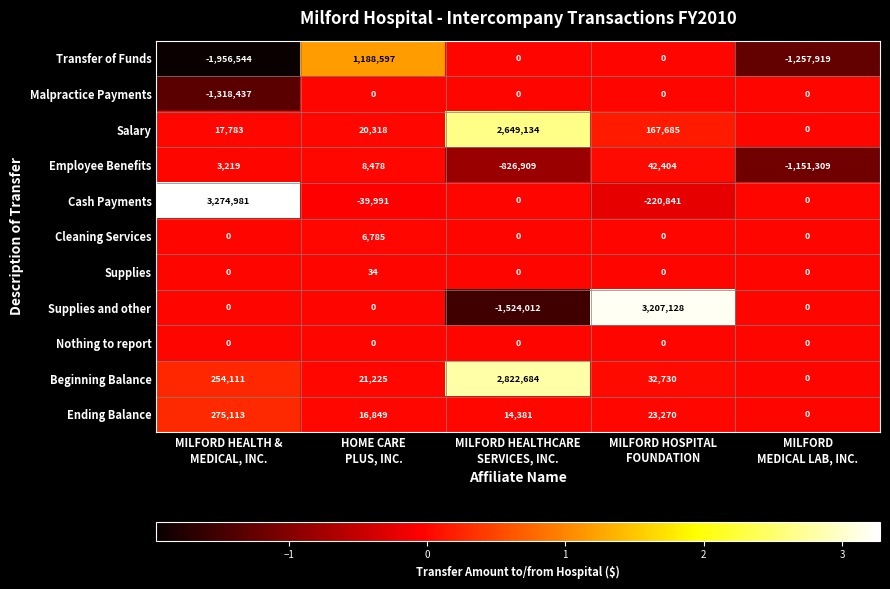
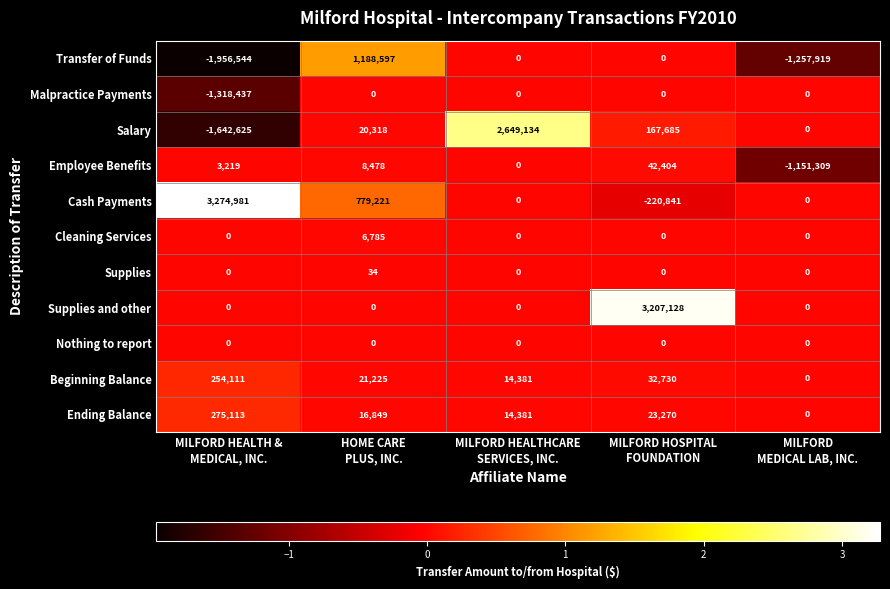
  {
    "Transfer of Funds": {
      "MILFORD HEALTH & MEDICAL, INC.": "-1,956,544",
      "HOME CARE PLUS, INC.": "1,188,597",
      "MILFORD HEALTHCARE SERVICES, INC.": "0",
      "MILFORD HOSPITAL FOUNDATION": "0",
      "MILFORD MEDICAL LAB, INC.": "-1,257,919"
    },
    "Malpractice Payments": {
      "MILFORD HEALTH & MEDICAL, INC.": "-1,318,437",
      "HOME CARE PLUS, INC.": "0",
      "MILFORD HEALTHCARE SERVICES, INC.": "0",
      "MILFORD HOSPITAL FOUNDATION": "0",
      "MILFORD MEDICAL LAB, INC.": "0"
    },
    "Salary": {
-     "MILFORD HEALTH & MEDICAL, INC.": "17,783",
+     "MILFORD HEALTH & MEDICAL, INC.": "-1,642,625",
      "HOME CARE PLUS, INC.": "20,318",
      "MILFORD HEALTHCARE SERVICES, INC.": "2,649,134",
      "MILFORD HOSPITAL FOUNDATION": "167,685",
      "MILFORD MEDICAL LAB, INC.": "0"
    },
    "Employee Benefits": {
      "MILFORD HEALTH & MEDICAL, INC.": "3,219",
      "HOME CARE PLUS, INC.": "8,478",
-     "MILFORD HEALTHCARE SERVICES, INC.": "-826,909",
+     "MILFORD HEALTHCARE SERVICES, INC.": "0",
      "MILFORD HOSPITAL FOUNDATION": "42,404",
      "MILFORD MEDICAL LAB, INC.": "-1,151,309"
    },
    "Cash Payments": {
      "MILFORD HEALTH & MEDICAL, INC.": "3,274,981",
-     "HOME CARE PLUS, INC.": "-39,991",
+     "HOME CARE PLUS, INC.": "779,221",
      "MILFORD HEALTHCARE SERVICES, INC.": "0",
      "MILFORD HOSPITAL FOUNDATION": "-220,841",
      "MILFORD MEDICAL LAB, INC.": "0"
    },
    "Cleaning Services": {
      "MILFORD HEALTH & MEDICAL, INC.": "0",
      "HOME CARE PLUS, INC.": "6,785",
      "MILFORD HEALTHCARE SERVICES, INC.": "0",
      "MILFORD HOSPITAL FOUNDATION": "0",
      "MILFORD MEDICAL LAB, INC.": "0"
    },
    "Supplies": {
      "MILFORD HEALTH & MEDICAL, INC.": "0",
      "HOME CARE PLUS, INC.": "34",
      "MILFORD HEALTHCARE SERVICES, INC.": "0",
      "MILFORD HOSPITAL FOUNDATION": "0",
      "MILFORD MEDICAL LAB, INC.": "0"
    },
    "Supplies and other": {
      "MILFORD HEALTH & MEDICAL, INC.": "0",
      "HOME CARE PLUS, INC.": "0",
-     "MILFORD HEALTHCARE SERVICES, INC.": "-1,524,012",
+     "MILFORD HEALTHCARE SERVICES, INC.": "0",
      "MILFORD HOSPITAL FOUNDATION": "3,207,128",
      "MILFORD MEDICAL LAB, INC.": "0"
    },
    "Nothing to report": {
      "MILFORD HEALTH & MEDICAL, INC.": "0",
      "HOME CARE PLUS, INC.": "0",
      "MILFORD HEALTHCARE SERVICES, INC.": "0",
      "MILFORD HOSPITAL FOUNDATION": "0",
      "MILFORD MEDICAL LAB, INC.": "0"
    },
    "Beginning Balance": {
      "MILFORD HEALTH & MEDICAL, INC.": "254,111",
      "HOME CARE PLUS, INC.": "21,225",
-     "MILFORD HEALTHCARE SERVICES, INC.": "2,822,684",
+     "MILFORD HEALTHCARE SERVICES, INC.": "14,381",
      "MILFORD HOSPITAL FOUNDATION": "32,730",
      "MILFORD MEDICAL LAB, INC.": "0"
    },
    "Ending Balance": {
      "MILFORD HEALTH & MEDICAL, INC.": "275,113",
      "HOME CARE PLUS, INC.": "16,849",
      "MILFORD HEALTHCARE SERVICES, INC.": "14,381",
      "MILFORD HOSPITAL FOUNDATION": "23,270",
      "MILFORD MEDICAL LAB, INC.": "0"
    }
  }
